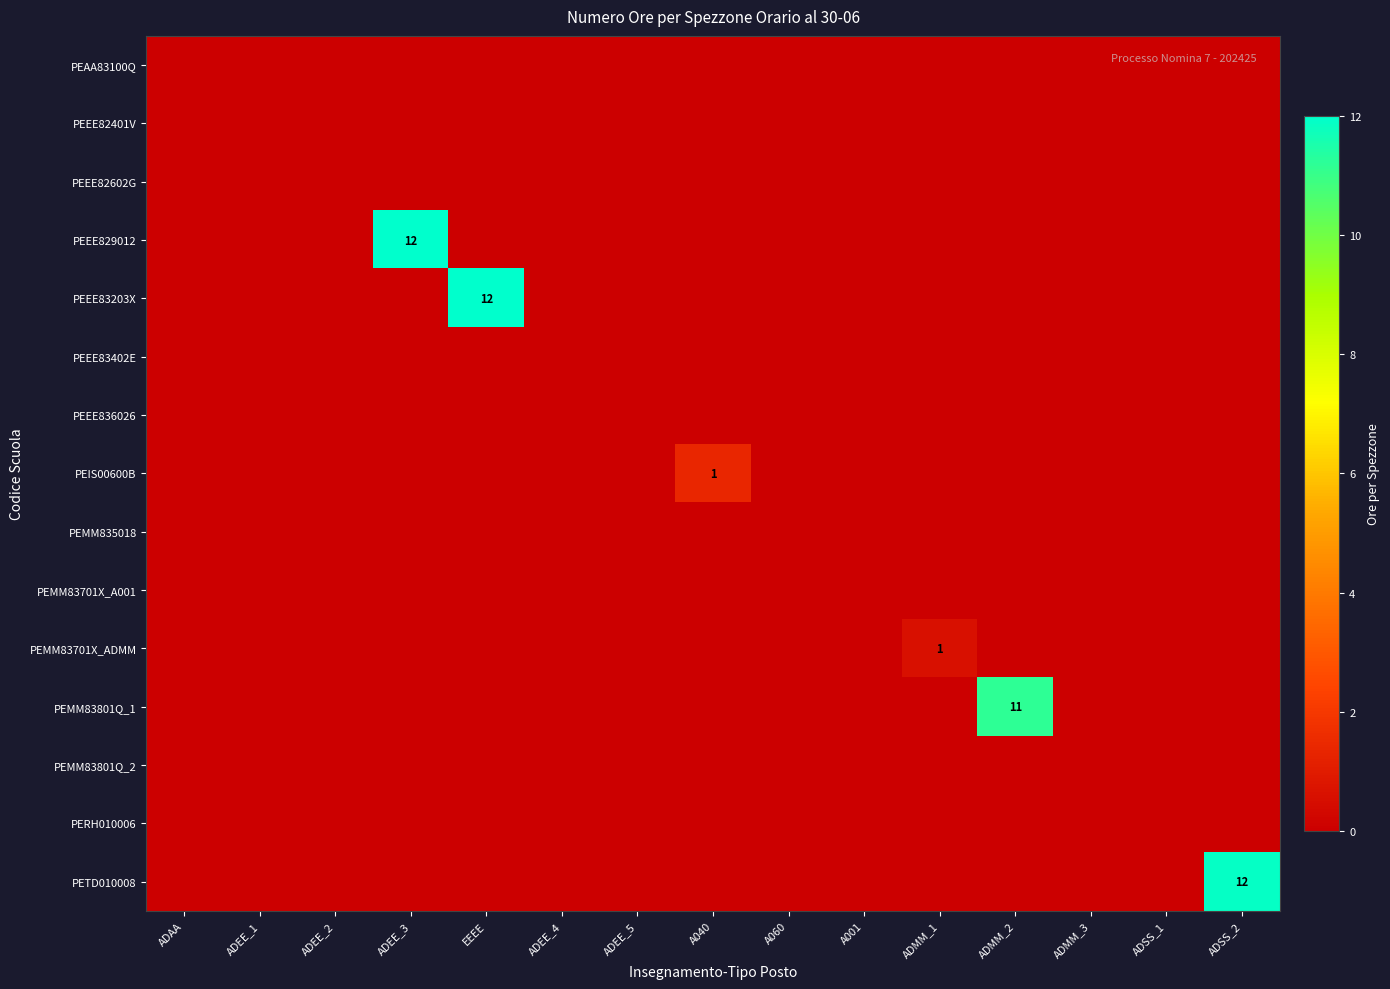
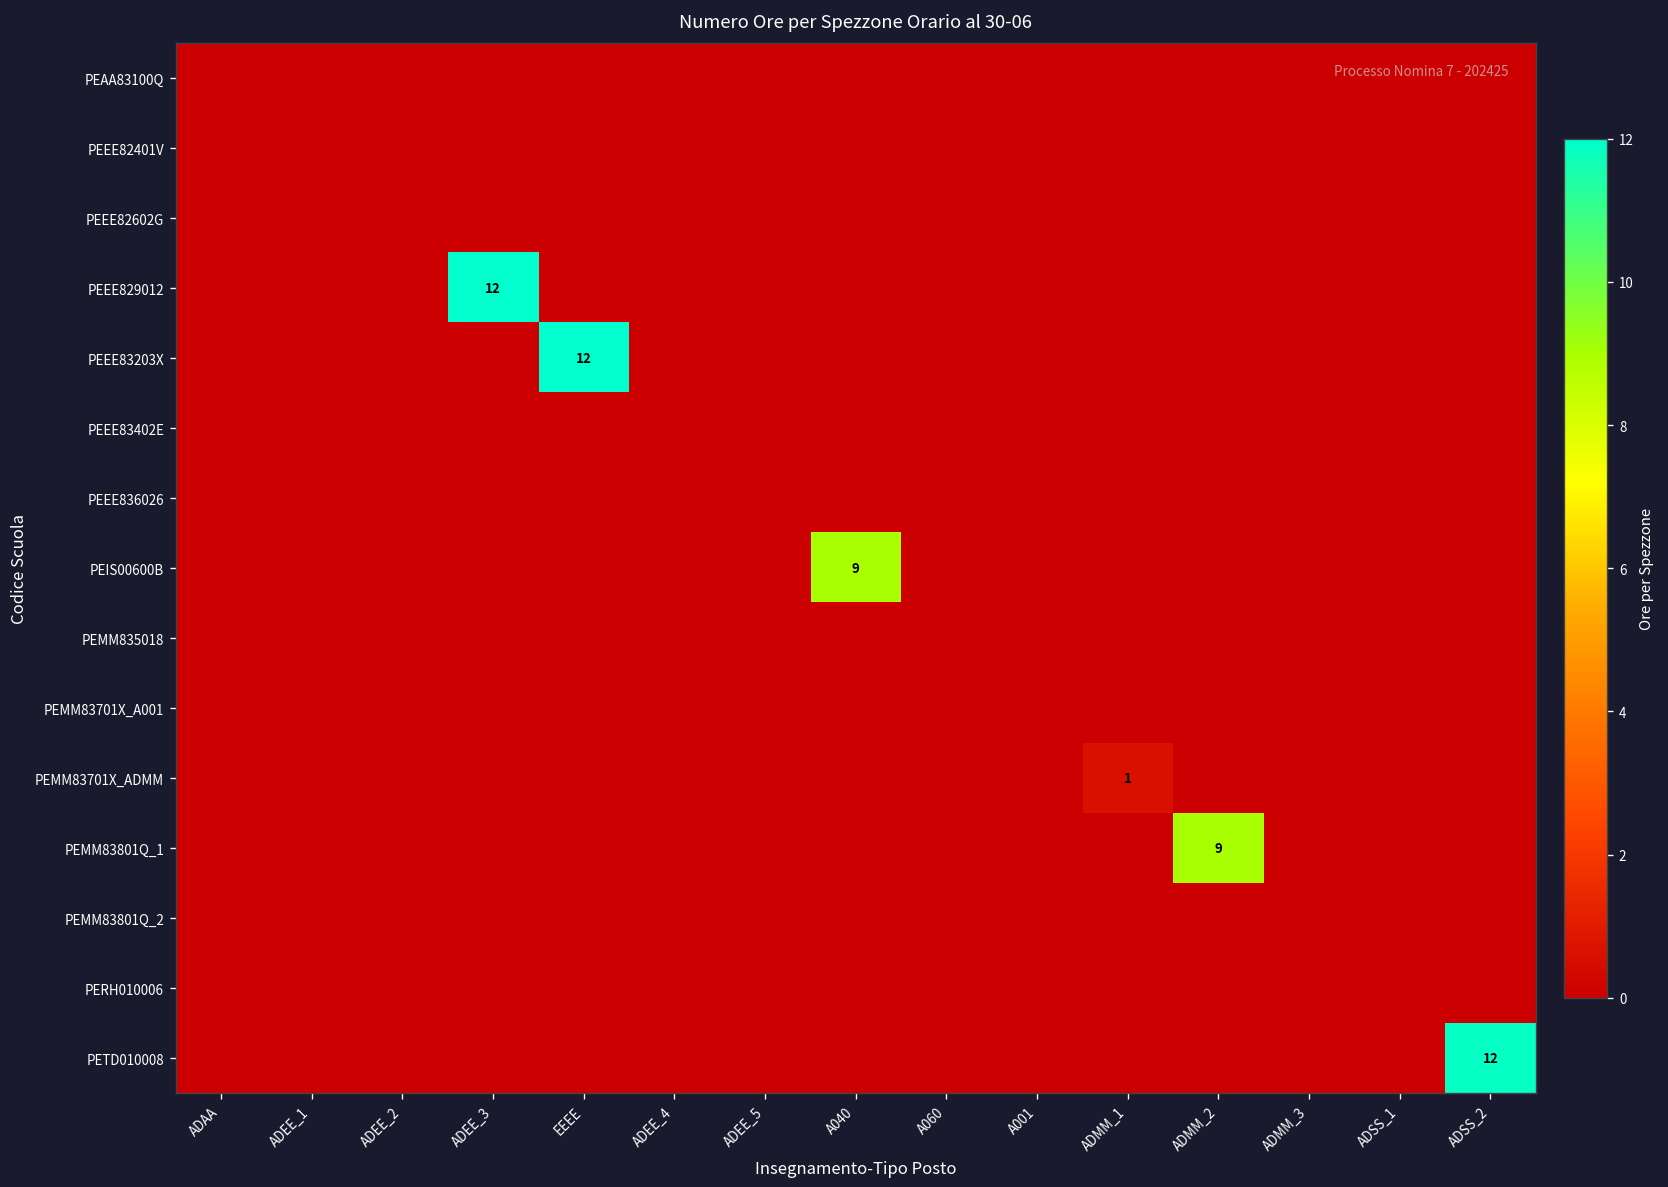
  {
    "PEEE829012": {
      "ADEE_3": 12
    },
    "PEEE83203X": {
      "EEEE": 12
    },
    "PEIS00600B": {
-     "A040": 1
+     "A040": 9
    },
    "PEMM83701X_ADMM": {
      "ADMM_1": 1
    },
    "PEMM83801Q_1": {
-     "ADMM_2": 11
+     "ADMM_2": 9
    },
    "PETD010008": {
      "ADSS_2": 12
    }
  }
